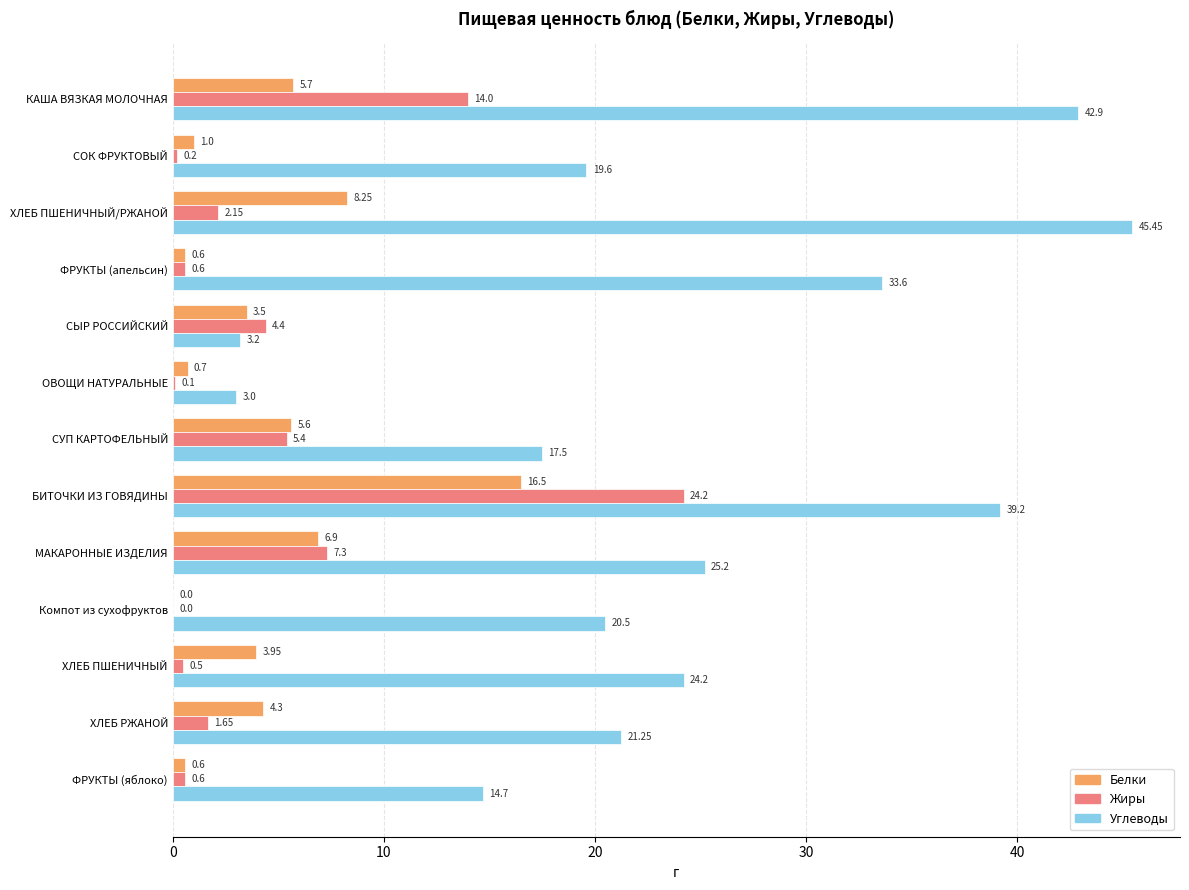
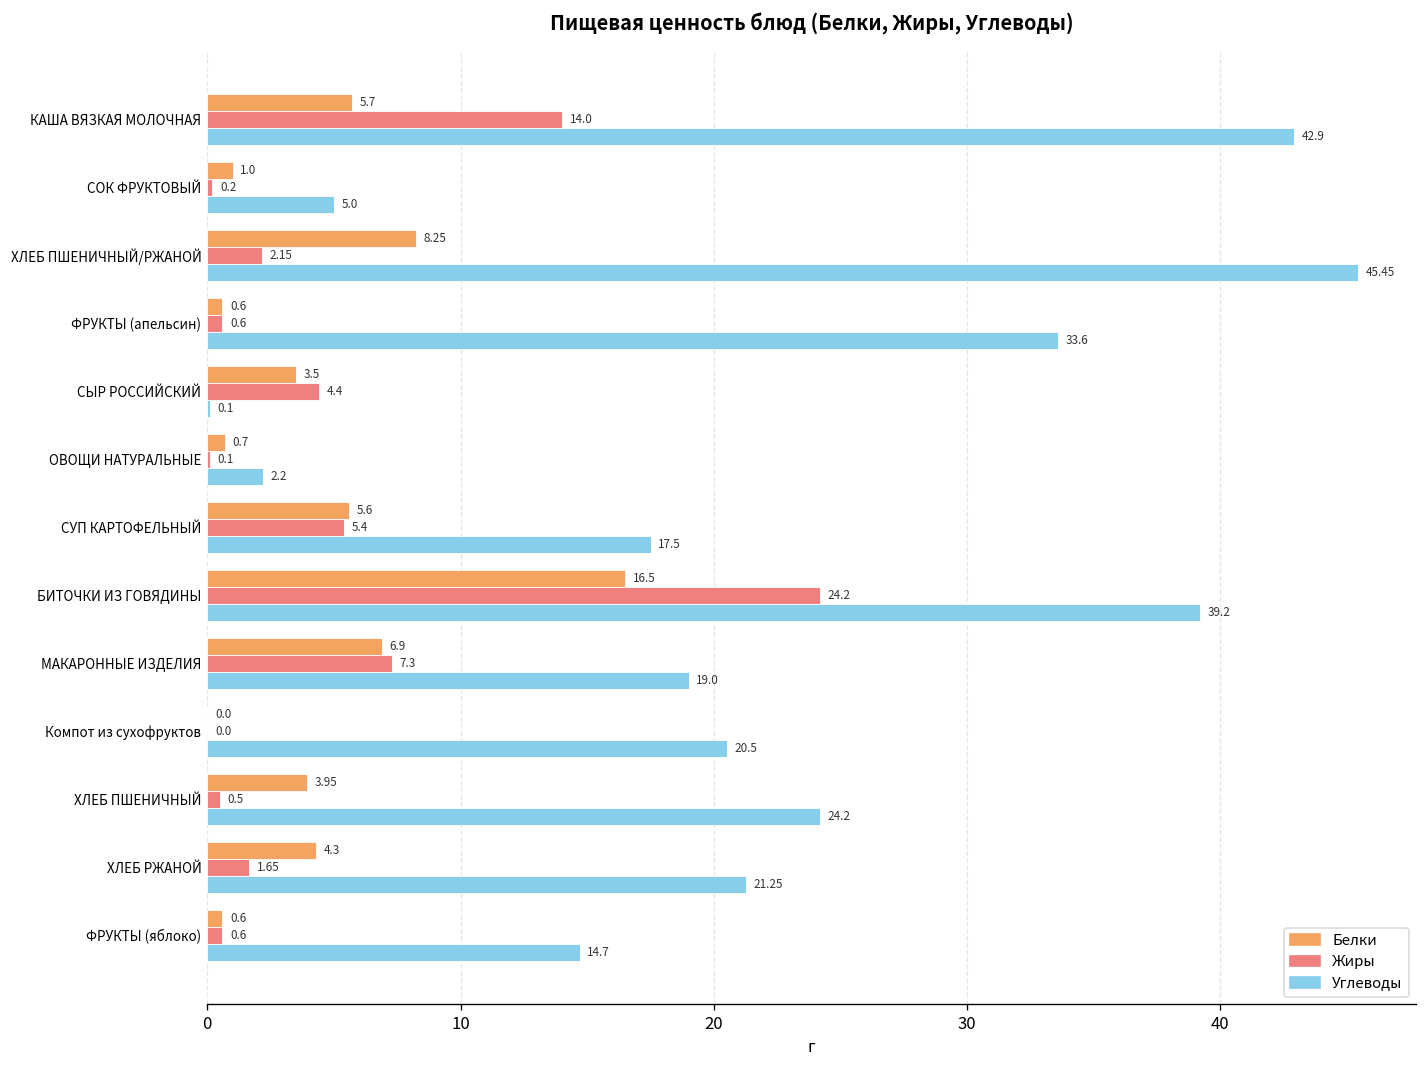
  {
    "Углеводы": {
      "КАША ВЯЗКАЯ МОЛОЧНАЯ": 42.9,
-     "СОК ФРУКТОВЫЙ": 19.6,
+     "СОК ФРУКТОВЫЙ": 5.0,
      "ХЛЕБ ПШЕНИЧНЫЙ/РЖАНОЙ": 45.45,
      "ФРУКТЫ (апельсин)": 33.6,
-     "СЫР РОССИЙСКИЙ": 3.2,
-     "ОВОЩИ НАТУРАЛЬНЫЕ": 3.0,
+     "СЫР РОССИЙСКИЙ": 0.1,
+     "ОВОЩИ НАТУРАЛЬНЫЕ": 2.2,
      "СУП КАРТОФЕЛЬНЫЙ": 17.5,
      "БИТОЧКИ ИЗ ГОВЯДИНЫ": 39.2,
-     "МАКАРОННЫЕ ИЗДЕЛИЯ": 25.2,
+     "МАКАРОННЫЕ ИЗДЕЛИЯ": 19.0,
      "Компот из сухофруктов": 20.5,
      "ХЛЕБ ПШЕНИЧНЫЙ": 24.2,
      "ХЛЕБ РЖАНОЙ": 21.25,
      "ФРУКТЫ (яблоко)": 14.7
    }
  }
